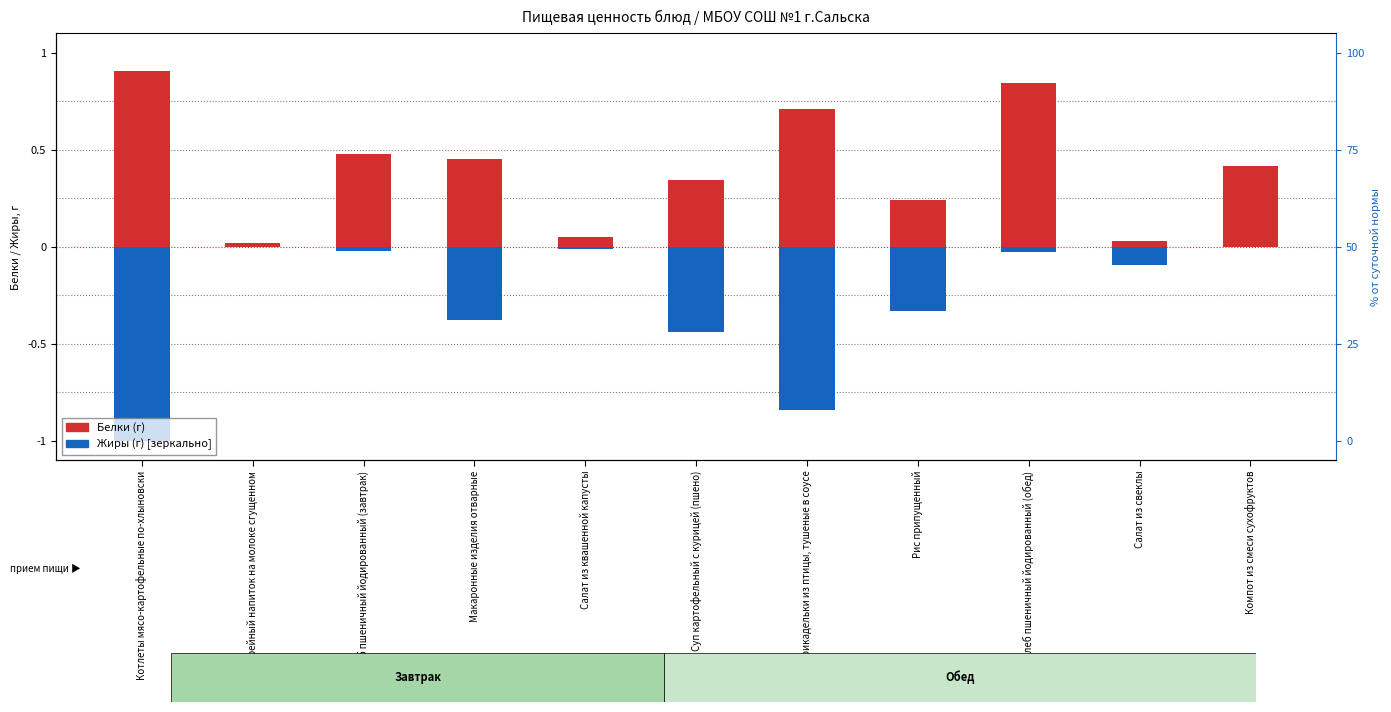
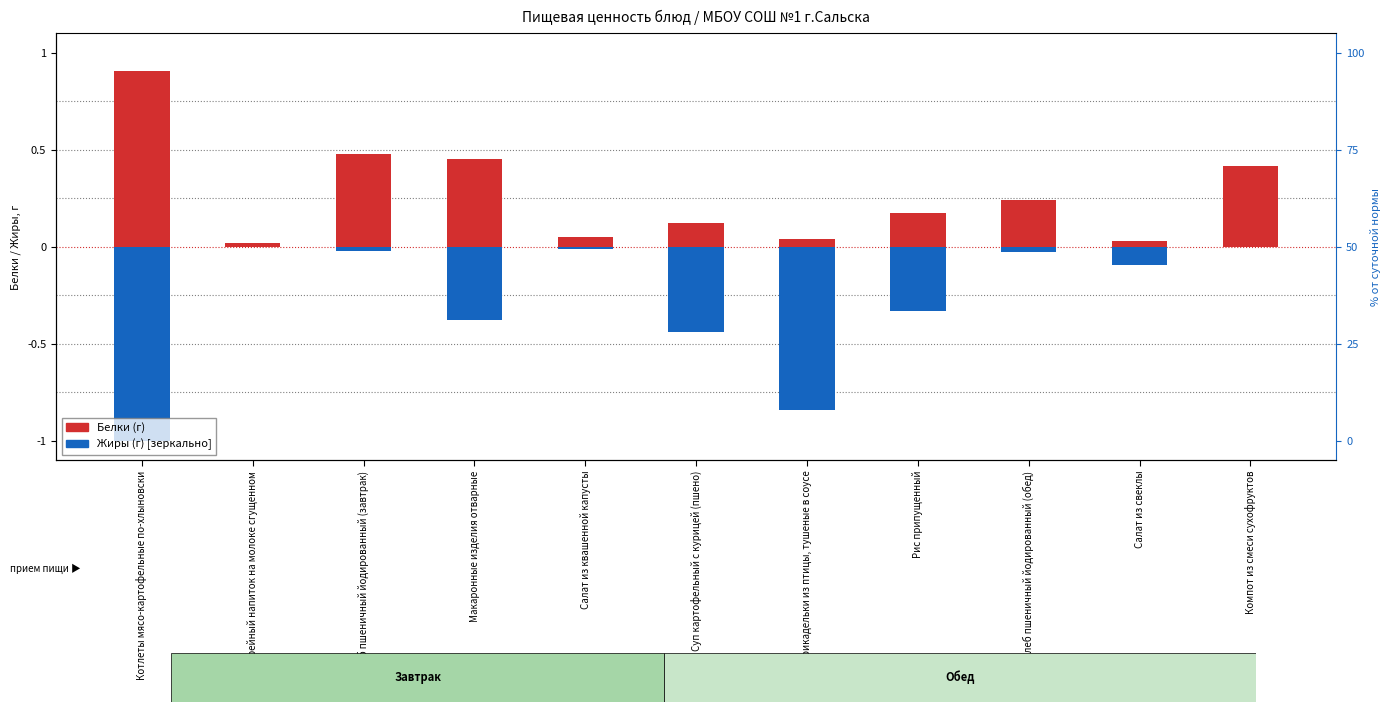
  {
    "Белки (г)": {
      "Котлеты мясо-картофельные по-хлыновски": 0.91,
      "Кофейный напиток на молоке сгущенном": 0.02,
      "Хлеб пшеничный йодированный (завтрак)": 0.48,
      "Макаронные изделия отварные": 0.45,
      "Салат из квашенной капусты": 0.05,
-     "Суп картофельный с курицей (пшено)": 0.34,
-     "Фрикадельки из птицы, тушеные в соусе": 0.71,
-     "Рис припущенный": 0.24,
-     "Хлеб пшеничный йодированный (обед)": 0.85,
+     "Суп картофельный с курицей (пшено)": 0.12,
+     "Фрикадельки из птицы, тушеные в соусе": 0.04,
+     "Рис припущенный": 0.18,
+     "Хлеб пшеничный йодированный (обед)": 0.24,
      "Салат из свеклы": 0.03,
      "Компот из смеси сухофруктов": 0.42
    }
  }
